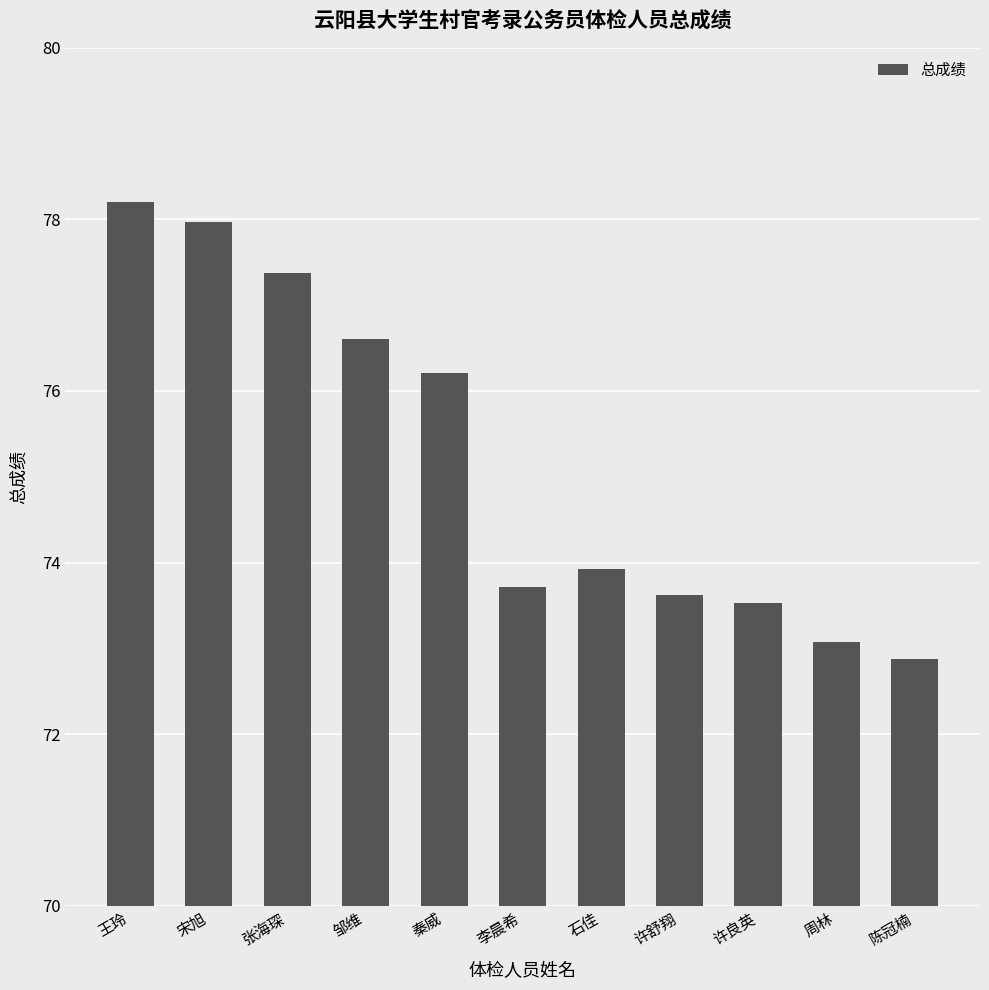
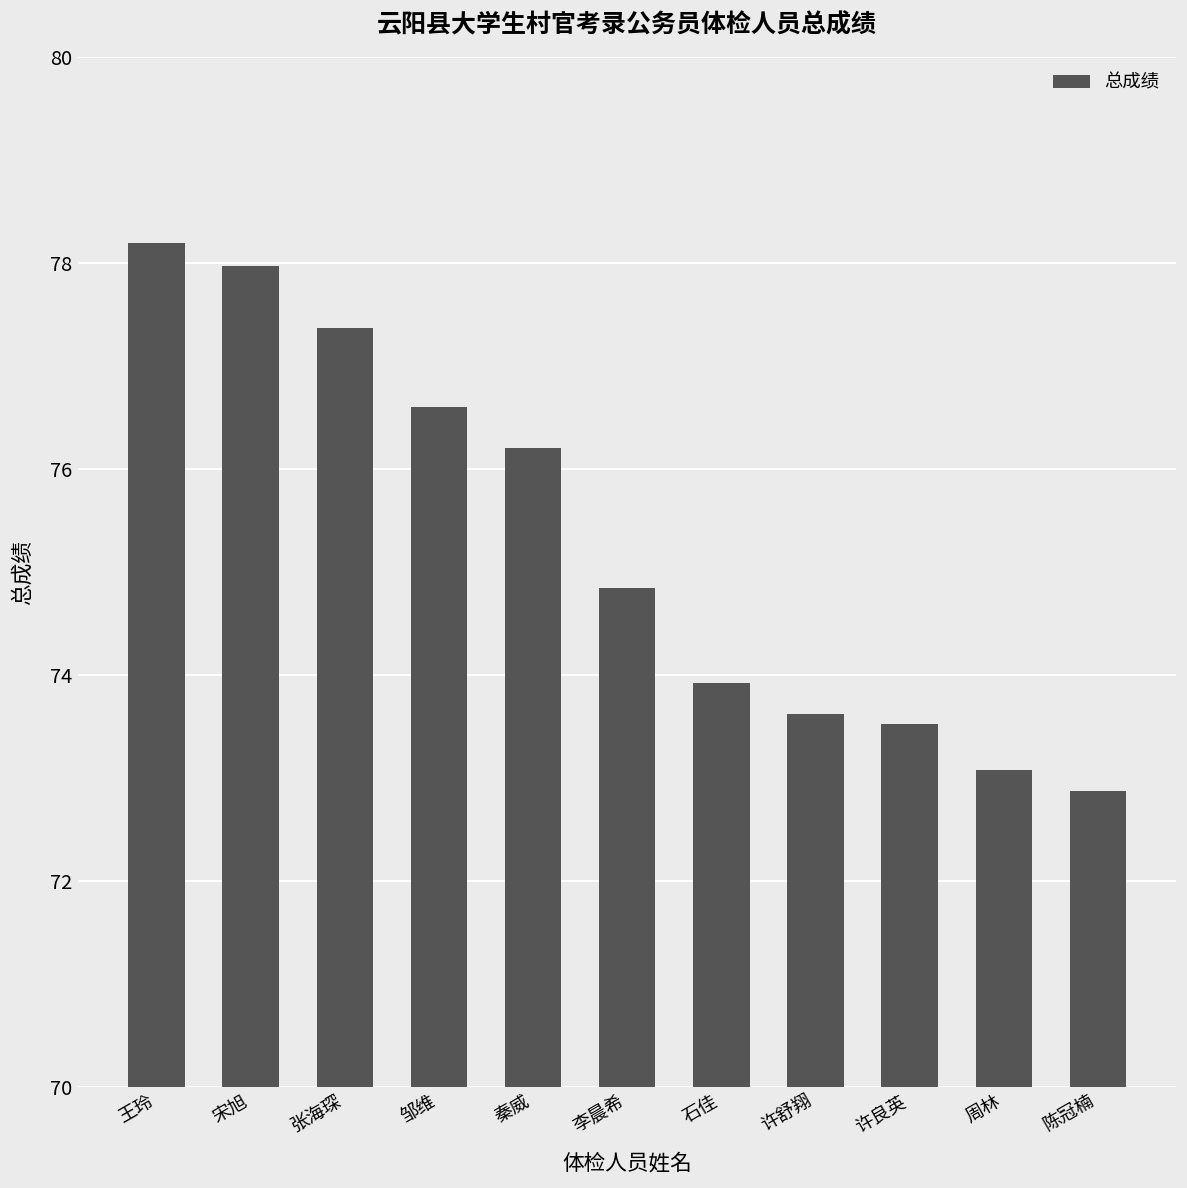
  {
    "王玲": 78.2,
    "宋旭": 78.0,
    "张海琛": 77.4,
    "邹维": 76.6,
    "秦威": 76.2,
-   "李晨希": 73.7,
+   "李晨希": 74.9,
    "石佳": 73.9,
    "许舒翔": 73.6,
    "许良英": 73.5,
    "周林": 73.1,
    "陈冠楠": 72.9
  }
